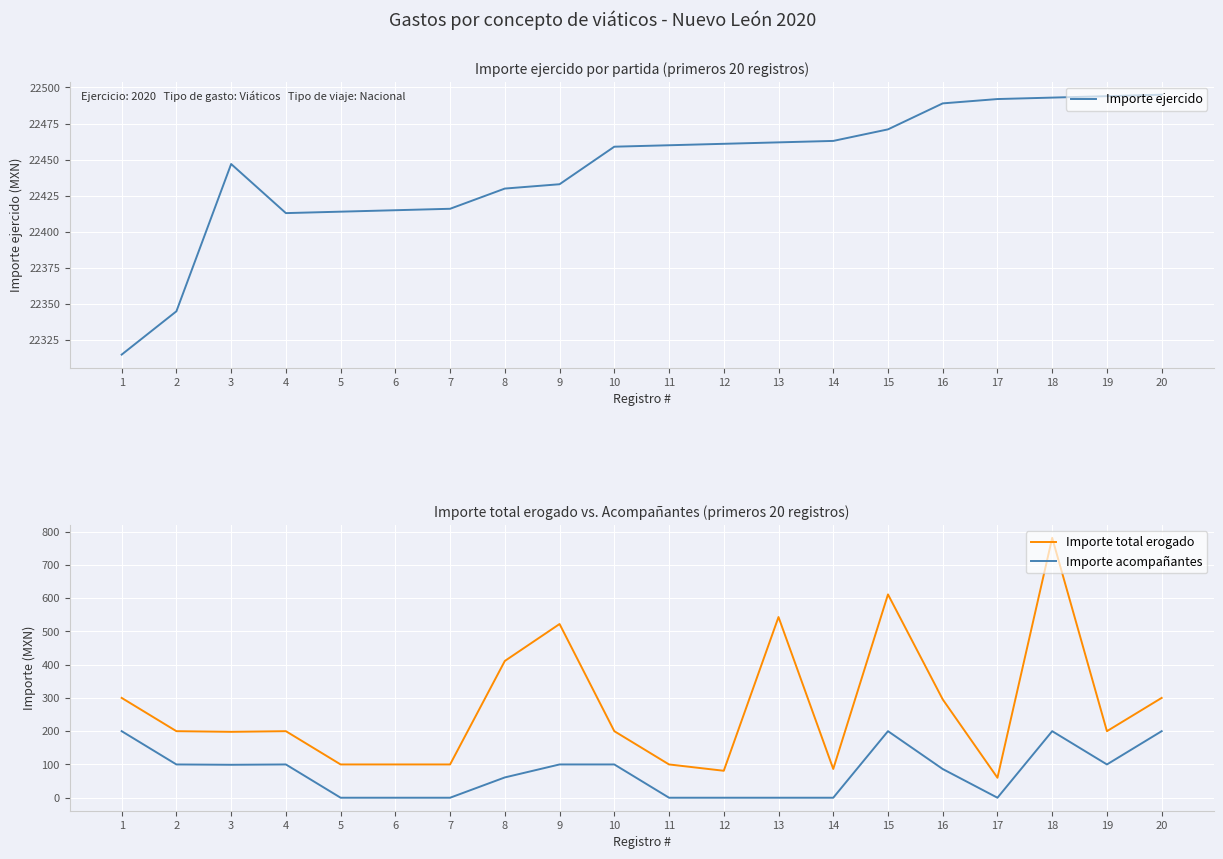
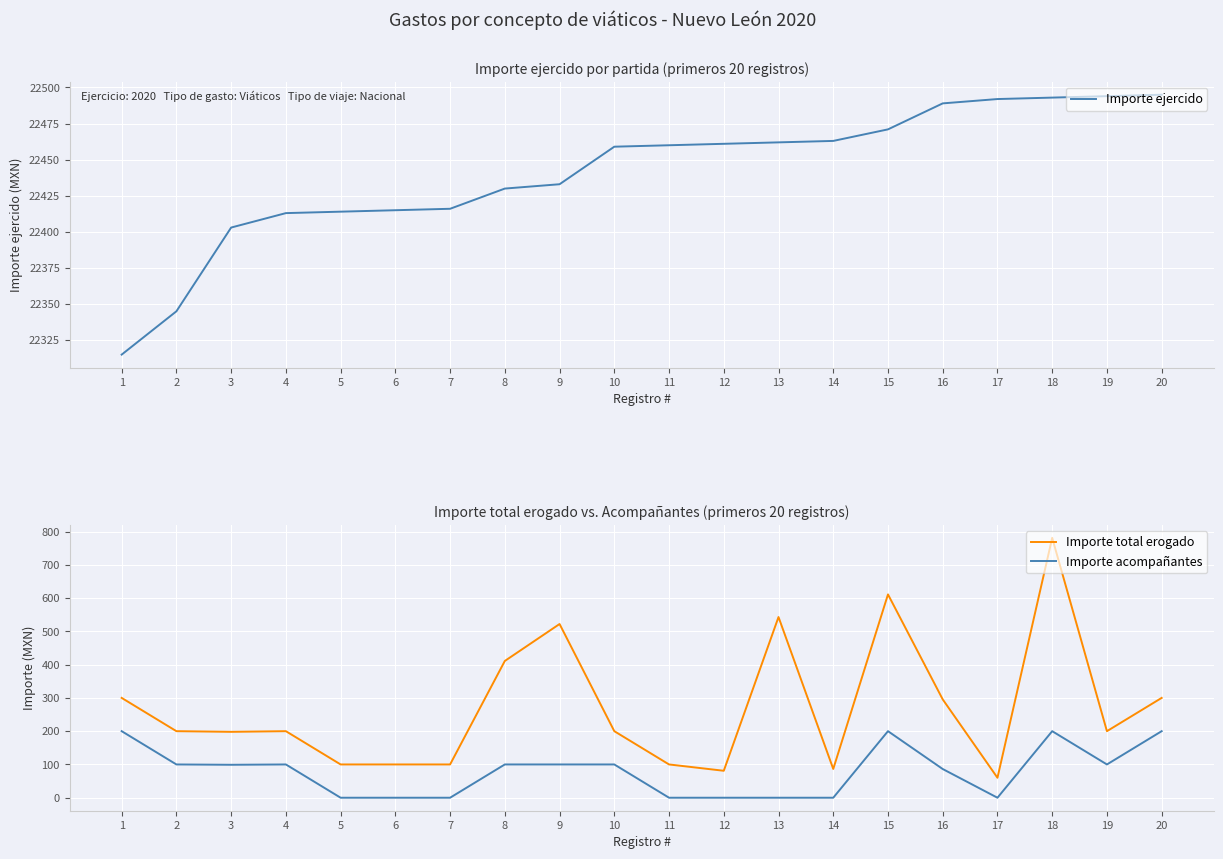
  {
    "Importe ejercido por partida (primeros 20 registros)": {
      "1": 22315,
      "2": 22345,
-     "3": 22447,
+     "3": 22403,
      "4": 22413,
      "5": 22414,
      "6": 22415,
      "7": 22416,
      "8": 22430,
      "9": 22433,
      "10": 22459,
      "11": 22460,
      "12": 22461,
      "13": 22462,
      "14": 22463,
      "15": 22471,
      "16": 22489,
      "17": 22492,
      "18": 22493
    },
    "Importe total erogado vs. Acompañantes (primeros 20 registros)": {
      "Importe total erogado": {
        "1": 300,
        "2": 200,
        "3": 200,
        "4": 200,
        "5": 100,
        "6": 100,
        "7": 100,
        "8": 410,
        "9": 520,
        "10": 200,
        "11": 100,
        "12": 80,
        "13": 540,
        "14": 90,
        "15": 610,
        "16": 300,
        "17": 60,
        "19": 200,
        "20": 300
      },
      "Importe acompañantes": {
        "1": 200,
        "2": 100,
        "3": 100,
        "4": 100,
        "5": 0,
        "6": 0,
        "7": 0,
-       "8": 60,
+       "8": 100,
        "9": 100,
        "10": 100,
        "11": 0,
        "12": 0,
        "13": 0,
        "14": 0,
        "15": 200,
        "16": 90,
        "17": 0,
        "18": 200,
        "19": 100,
        "20": 200
      }
    }
  }
